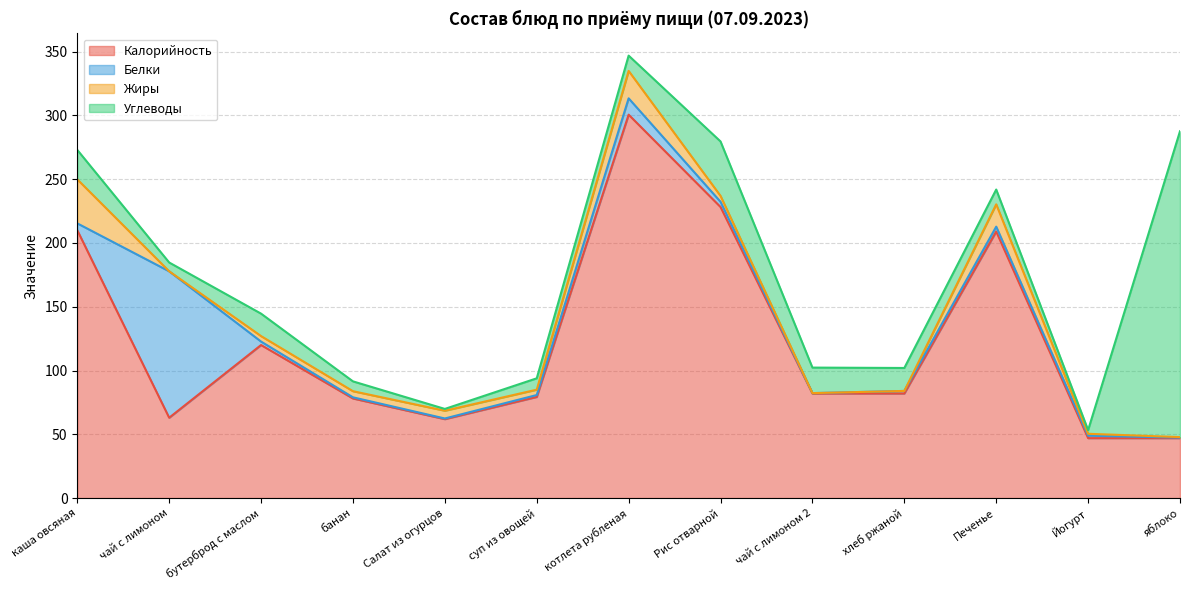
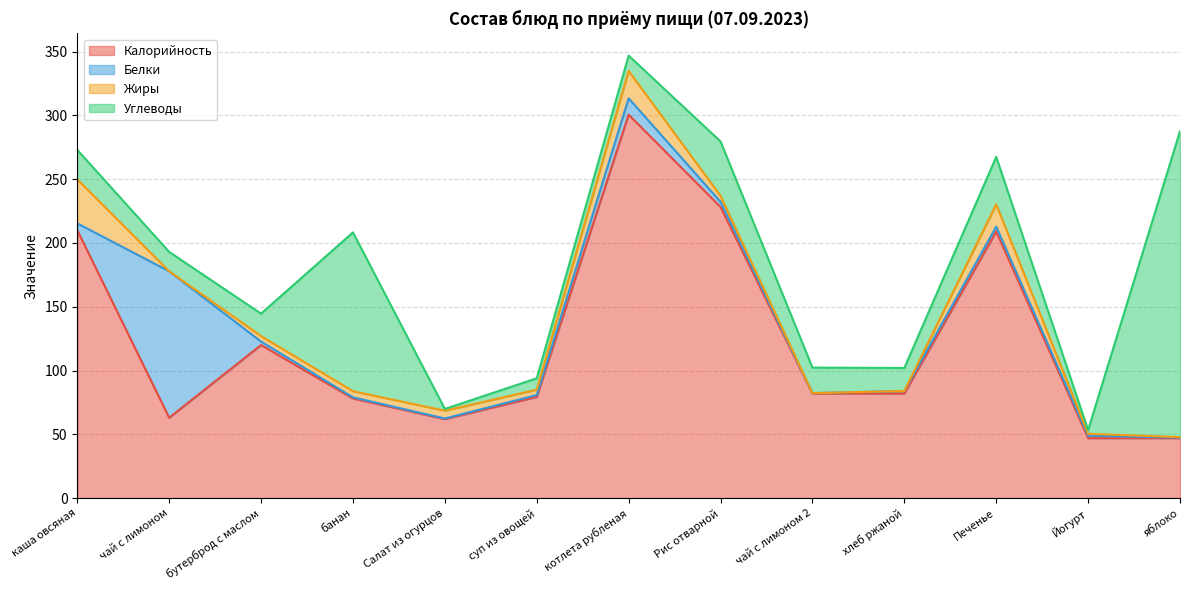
  {
    "Калорийность": {
      "каша овсяная": 210,
      "чай с лимоном": 63,
      "бутерброд с маслом": 120,
      "котлета рубленая": 301,
      "Рис отварной": 228,
      "хлеб ржаной": 82,
      "Печенье": 209
    },
    "Белки": {
      "каша овсяная": 5,
      "бутерброд с маслом": 3,
      "котлета рубленая": 13,
      "Рис отварной": 4,
      "Печенье": 4
    },
    "Жиры": {
      "каша овсяная": 35,
      "бутерброд с маслом": 4,
      "банан": 5,
      "суп из овощей": 4,
      "котлета рубленая": 22,
      "Рис отварной": 5,
      "Печенье": 18
    },
    "Углеводы": {
      "каша овсяная": 23,
-     "чай с лимоном": 7,
+     "чай с лимоном": 15,
      "бутерброд с маслом": 18,
-     "банан": 8,
+     "банан": 125,
      "суп из овощей": 9,
      "котлета рубленая": 12,
      "Рис отварной": 43,
      "чай с лимоном 2": 20,
      "хлеб ржаной": 18,
-     "Печенье": 12,
+     "Печенье": 37,
      "Йогурт": 3,
      "яблоко": 240
    }
  }
